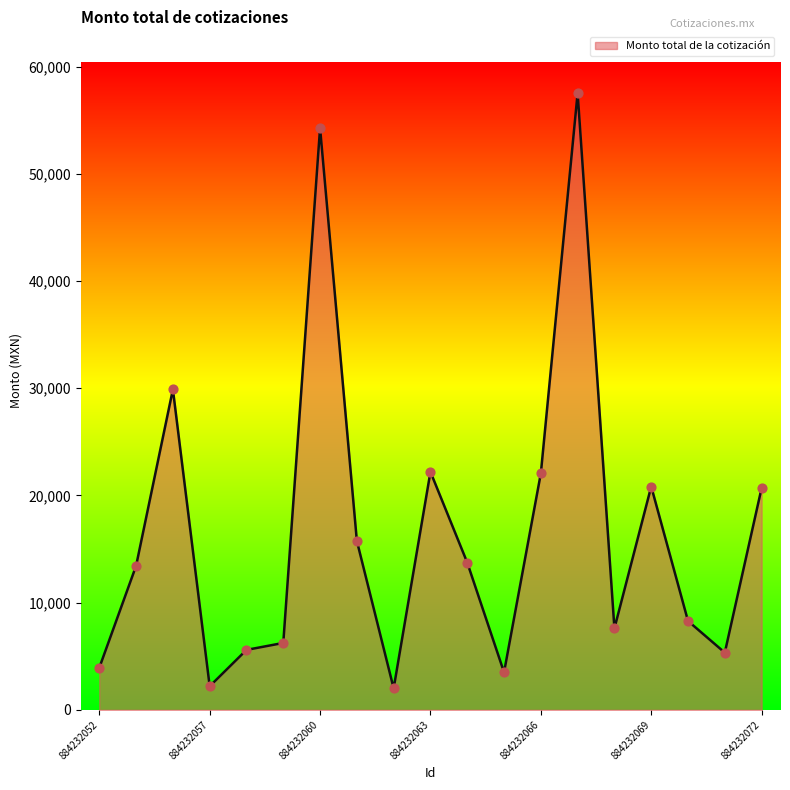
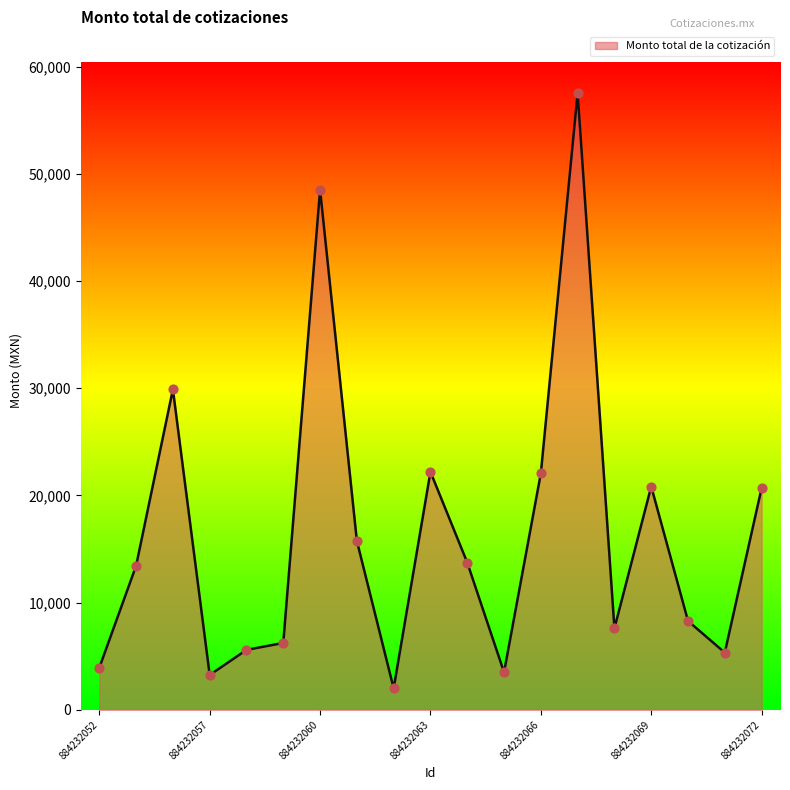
  {
    "884232052": "3,900",
-   "884232057": "2,200",
-   "884232060": "54,300",
+   "884232057": "3,200",
+   "884232060": "48,500",
    "884232063": "22,200",
    "884232066": "22,100",
    "884232069": "20,800",
    "884232072": "20,700"
  }
